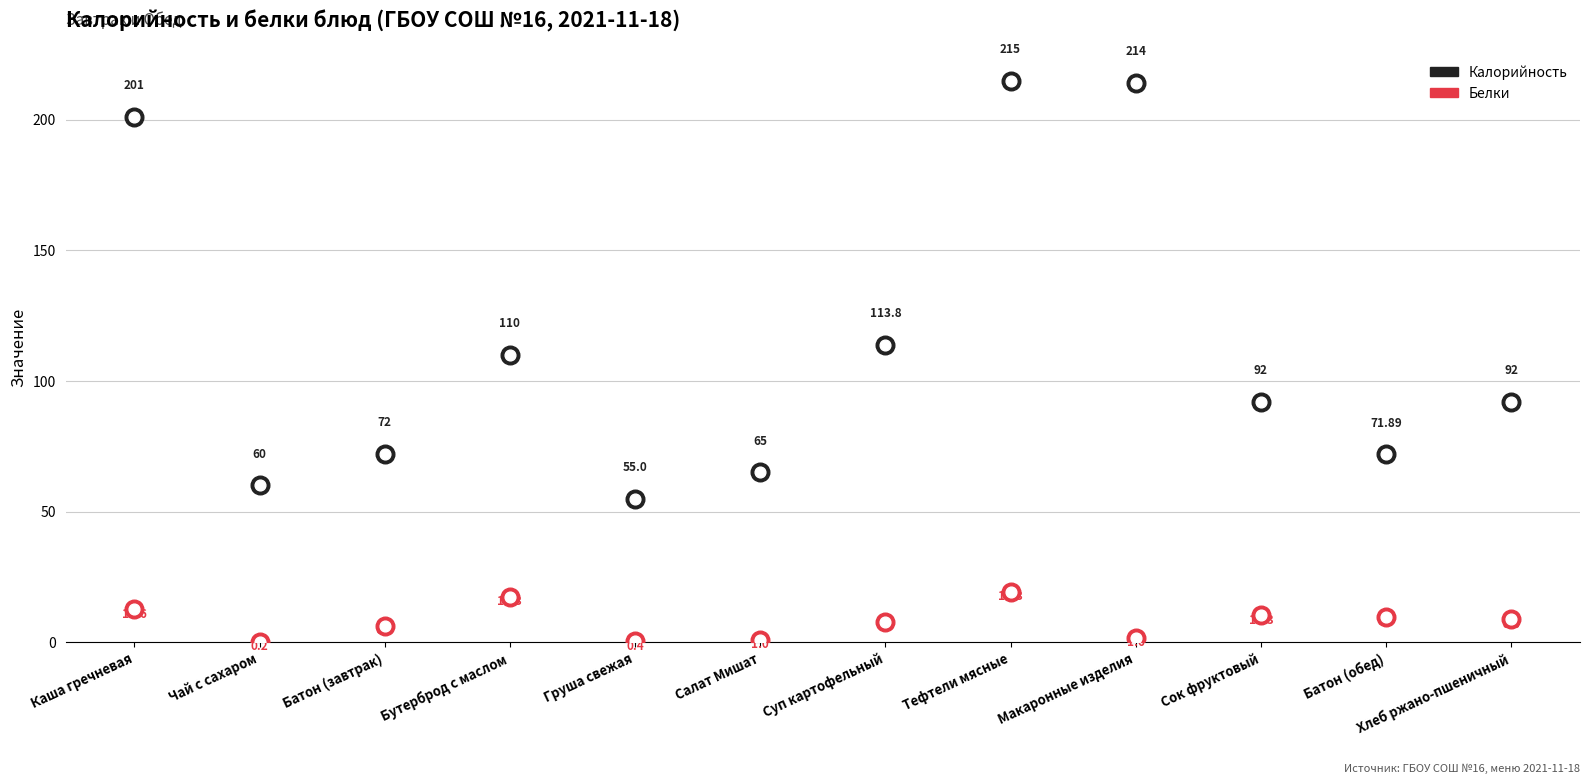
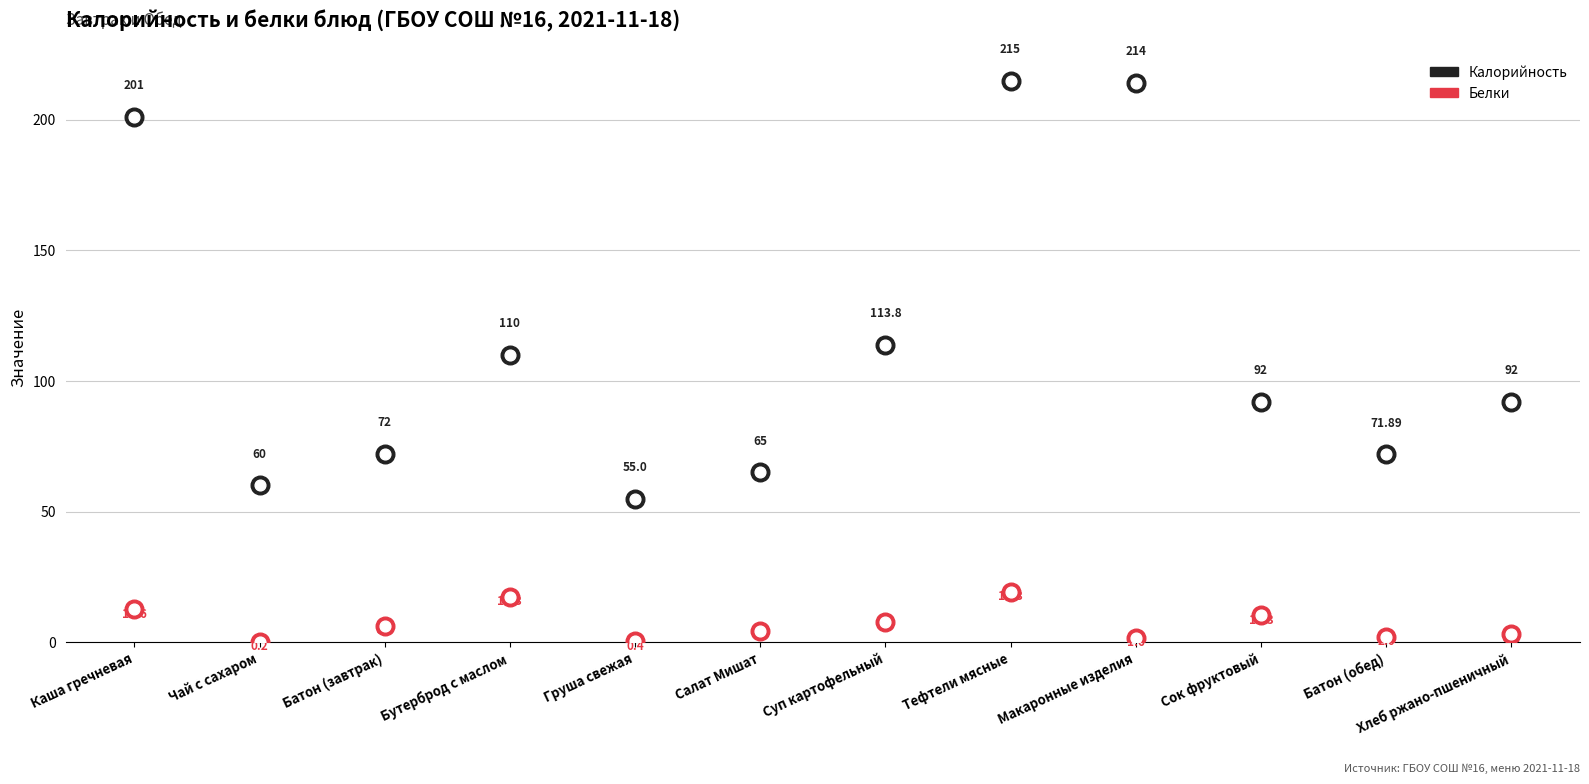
  {
    "Белки": {
-     "Салат Мишат": 1.0,
-     "Батон (обед)": 9.7,
-     "Хлеб ржано-пшеничный": 8.8
+     "Салат Мишат": 4.3,
+     "Батон (обед)": 2.0,
+     "Хлеб ржано-пшеничный": 3.2
    }
  }
